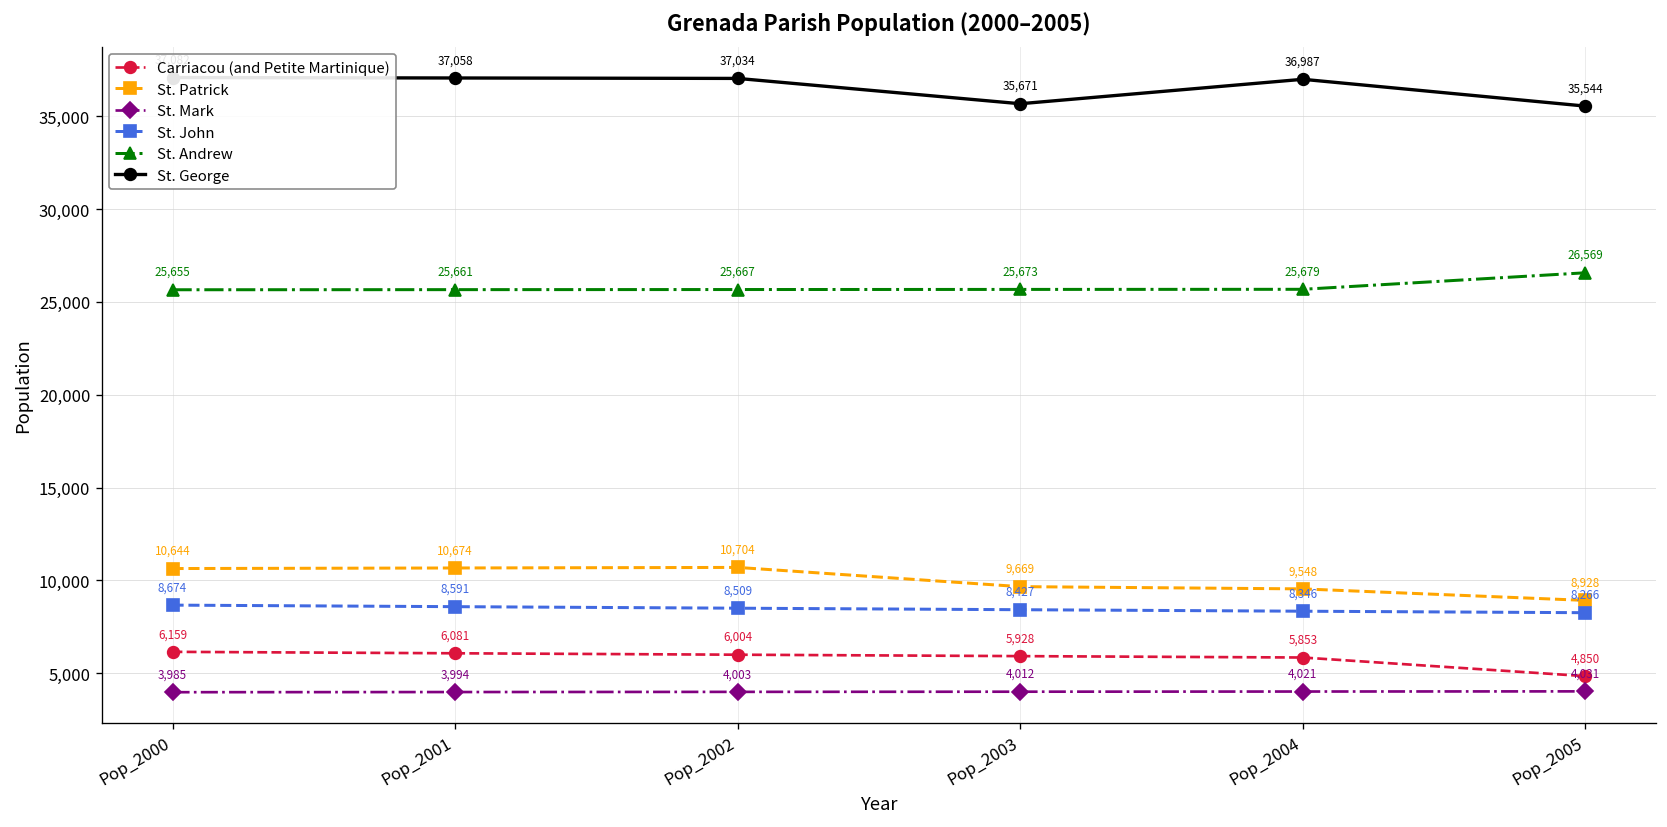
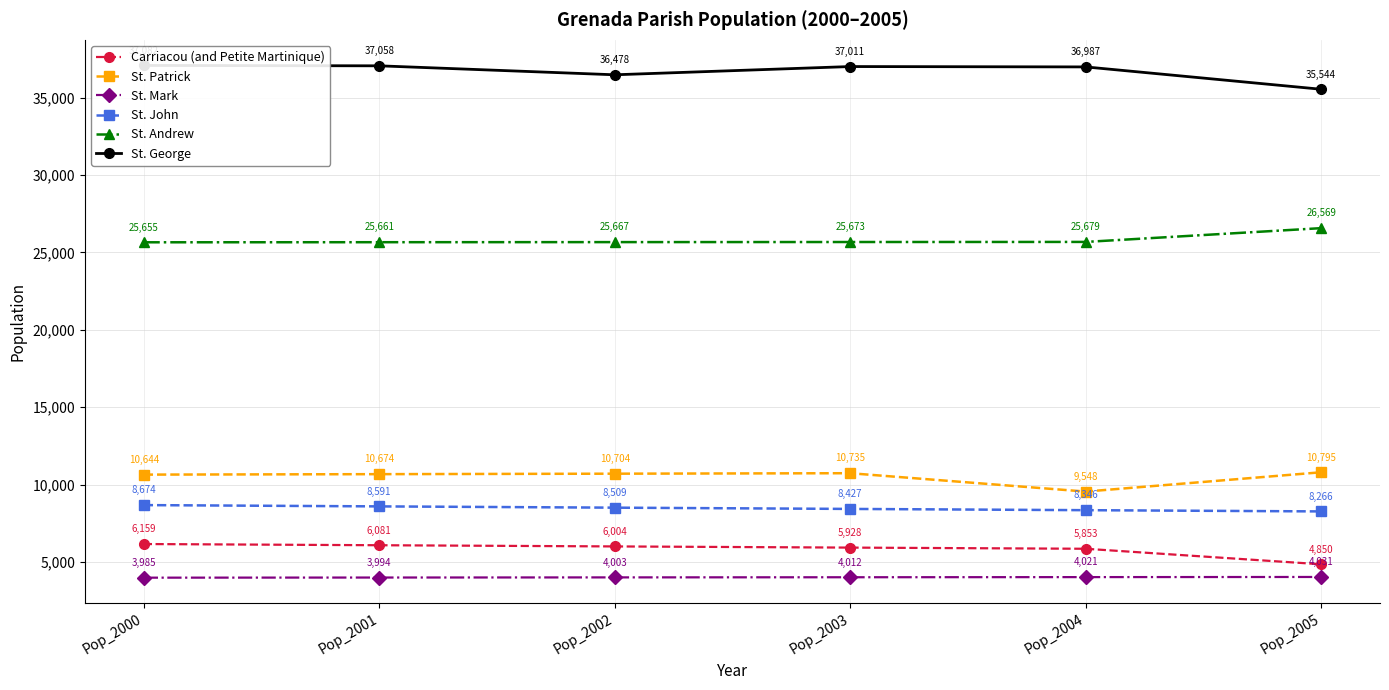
  {
    "Carriacou (and Petite Martinique)": {
      "Pop_2000": "6,159",
      "Pop_2001": "6,081",
      "Pop_2002": "6,004",
      "Pop_2003": "5,928",
      "Pop_2004": "5,853",
      "Pop_2005": "4,850"
    },
    "St. Patrick": {
      "Pop_2000": "10,644",
      "Pop_2001": "10,674",
      "Pop_2002": "10,704",
-     "Pop_2003": "9,669",
+     "Pop_2003": "10,735",
      "Pop_2004": "9,548",
-     "Pop_2005": "8,928"
+     "Pop_2005": "10,795"
    },
    "St. Mark": {
      "Pop_2000": "3,985",
      "Pop_2001": "3,994",
      "Pop_2002": "4,003",
      "Pop_2003": "4,012",
      "Pop_2004": "4,021"
    },
    "St. John": {
      "Pop_2000": "8,674",
      "Pop_2001": "8,591",
      "Pop_2002": "8,509"
    },
    "St. Andrew": {
      "Pop_2000": "25,655",
      "Pop_2001": "25,661",
      "Pop_2002": "25,667",
      "Pop_2003": "25,673",
      "Pop_2004": "25,679",
      "Pop_2005": "26,569"
    },
    "St. George": {
      "Pop_2001": "37,058",
-     "Pop_2002": "37,034",
-     "Pop_2003": "35,671",
+     "Pop_2002": "36,478",
+     "Pop_2003": "37,011",
      "Pop_2004": "36,987",
      "Pop_2005": "35,544"
    }
  }
